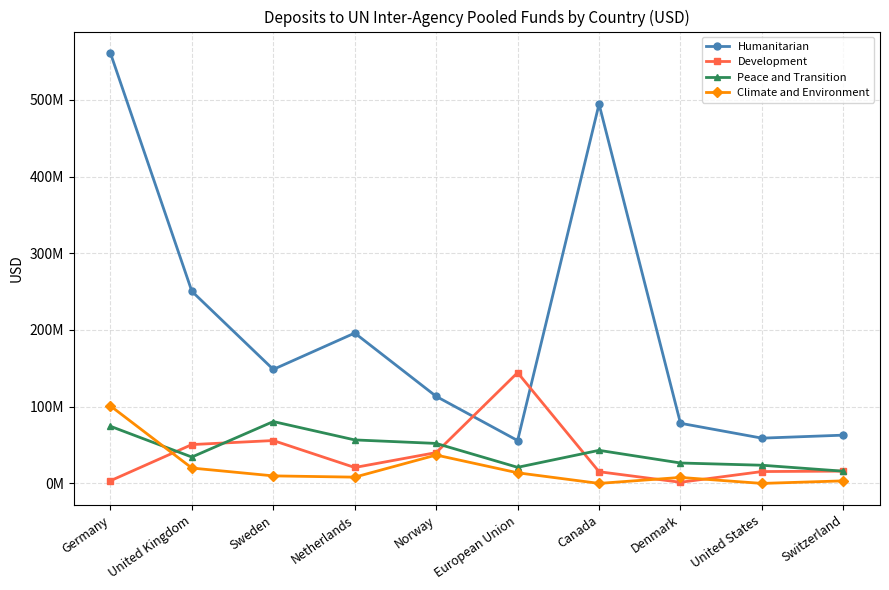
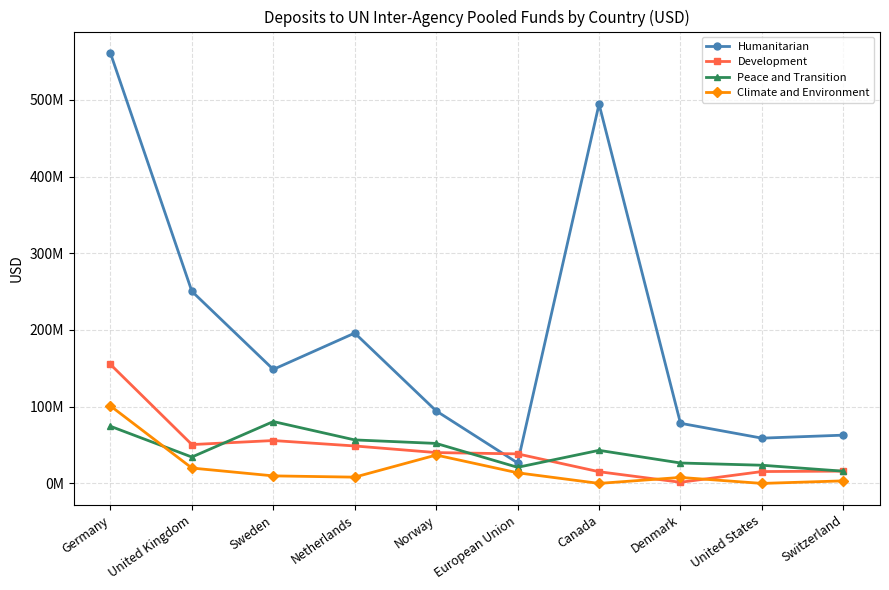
  {
    "Humanitarian": {
      "Germany": 560000000,
      "United Kingdom": 250000000,
      "Sweden": 150000000,
      "Netherlands": 200000000,
-     "Norway": 110000000,
-     "European Union": 60000000,
+     "Norway": 90000000,
+     "European Union": 30000000,
      "Canada": 490000000,
      "Denmark": 80000000,
      "United States": 60000000,
      "Switzerland": 60000000
    },
    "Development": {
-     "Germany": 0,
+     "Germany": 160000000,
      "United Kingdom": 50000000,
      "Sweden": 60000000,
-     "Netherlands": 20000000,
-     "European Union": 140000000,
+     "Netherlands": 50000000,
+     "European Union": 40000000,
      "Canada": 20000000,
      "Denmark": 0,
      "United States": 20000000
    },
    "Peace and Transition": {
      "Germany": 70000000,
      "United Kingdom": 30000000,
      "Sweden": 80000000,
      "Netherlands": 60000000,
      "Norway": 50000000,
      "European Union": 20000000,
      "Canada": 40000000,
      "Denmark": 30000000,
      "United States": 20000000
    },
    "Climate and Environment": {
      "Germany": 100000000,
      "United Kingdom": 20000000,
      "Sweden": 10000000,
      "Netherlands": 10000000,
      "European Union": 10000000,
      "Canada": 0,
      "Denmark": 10000000,
      "United States": 0,
      "Switzerland": 0
    }
  }
